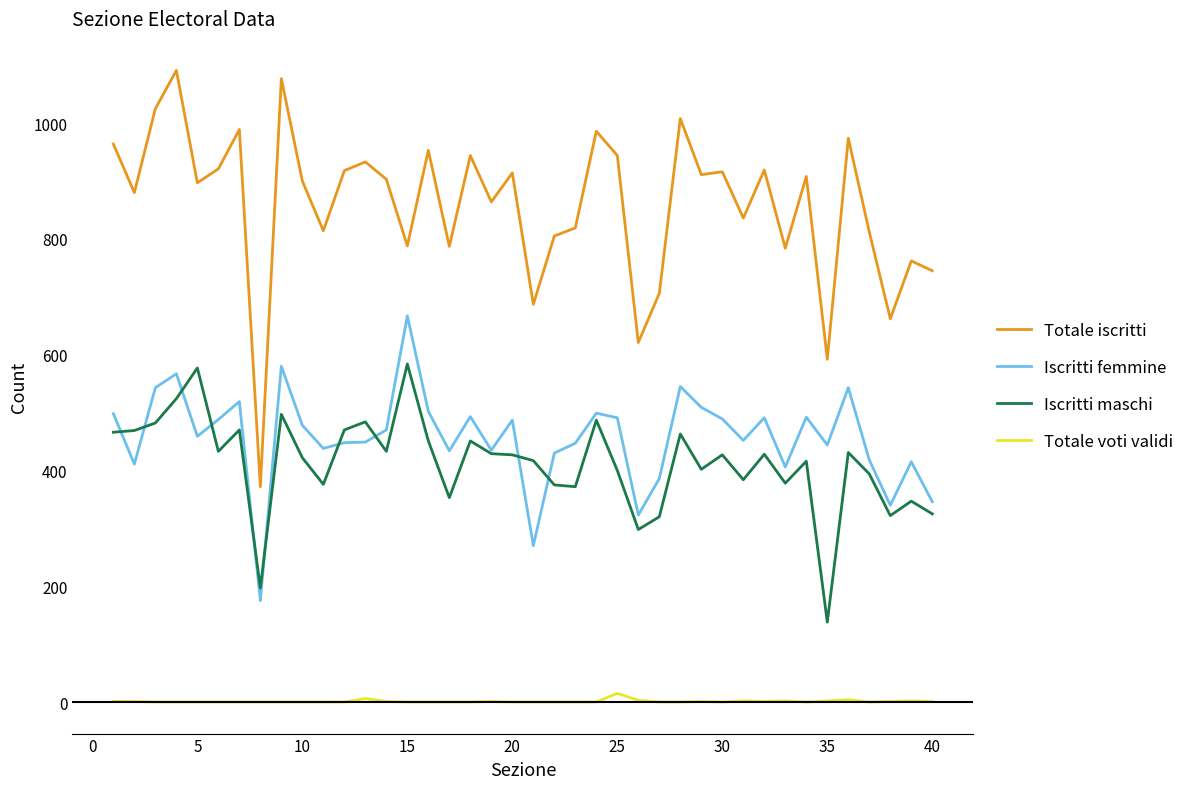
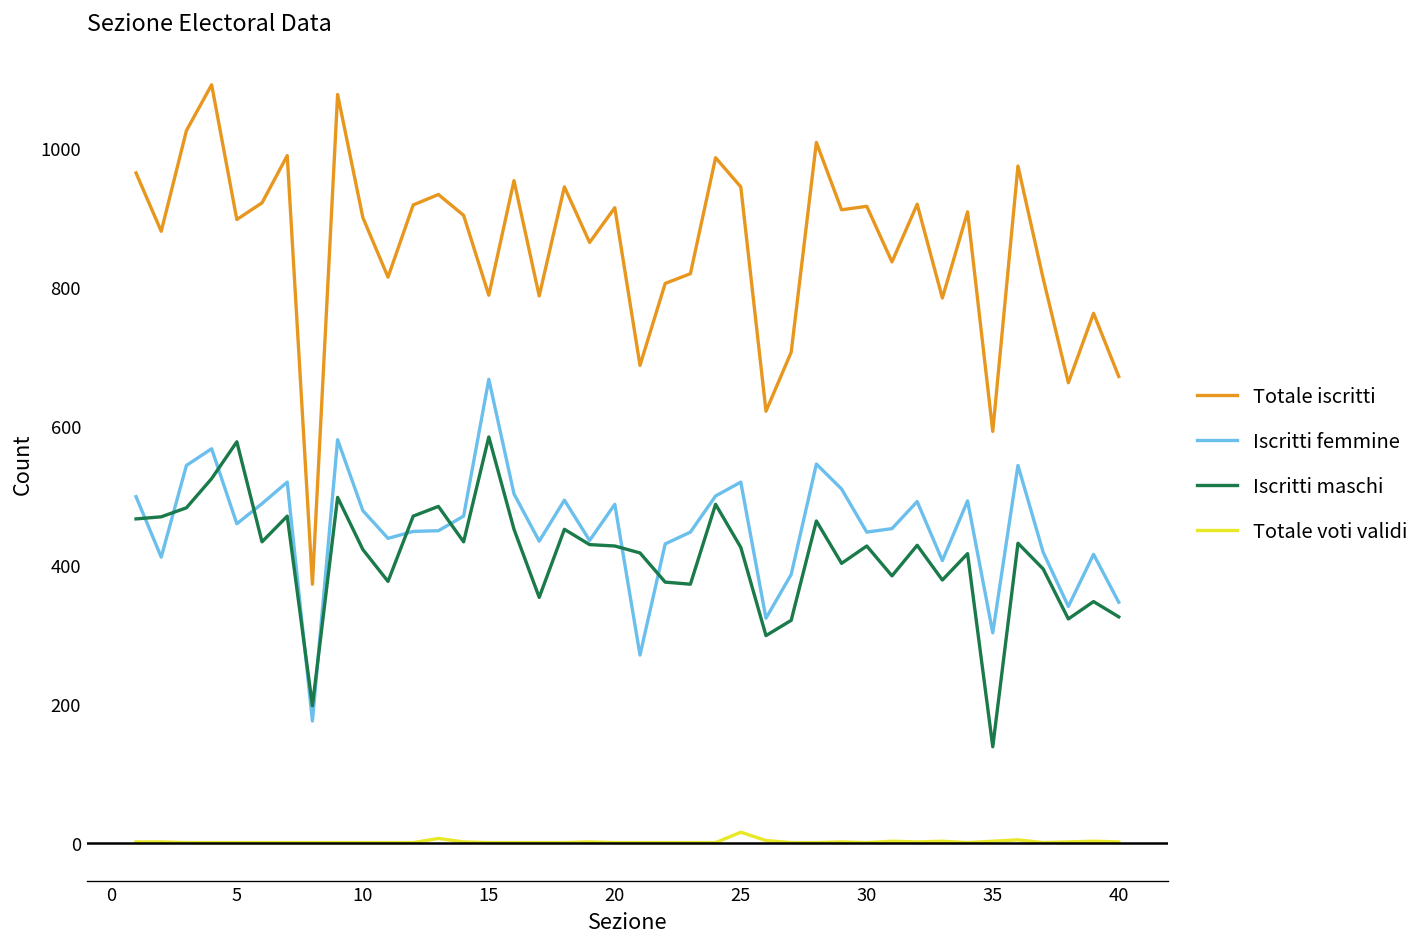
  {
    "Totale iscritti": {
      "5": 900,
      "10": 900,
      "15": 790,
      "20": 910,
      "25": 940,
      "30": 920,
      "35": 590,
-     "40": 750
+     "40": 670
    },
    "Iscritti femmine": {
      "5": 460,
      "10": 480,
      "15": 670,
      "20": 490,
-     "25": 490,
-     "30": 490,
-     "35": 440,
+     "25": 520,
+     "30": 450,
+     "35": 300,
      "40": 350
    },
    "Iscritti maschi": {
      "5": 580,
      "10": 420,
      "15": 580,
      "20": 430,
-     "25": 400,
+     "25": 430,
      "30": 430,
      "35": 140,
      "40": 330
    },
    "Totale voti validi": {
      "5": 0,
      "10": 0,
      "15": 0,
      "20": 0,
      "25": 20,
      "30": 0,
      "35": 0,
      "40": 0
    }
  }
